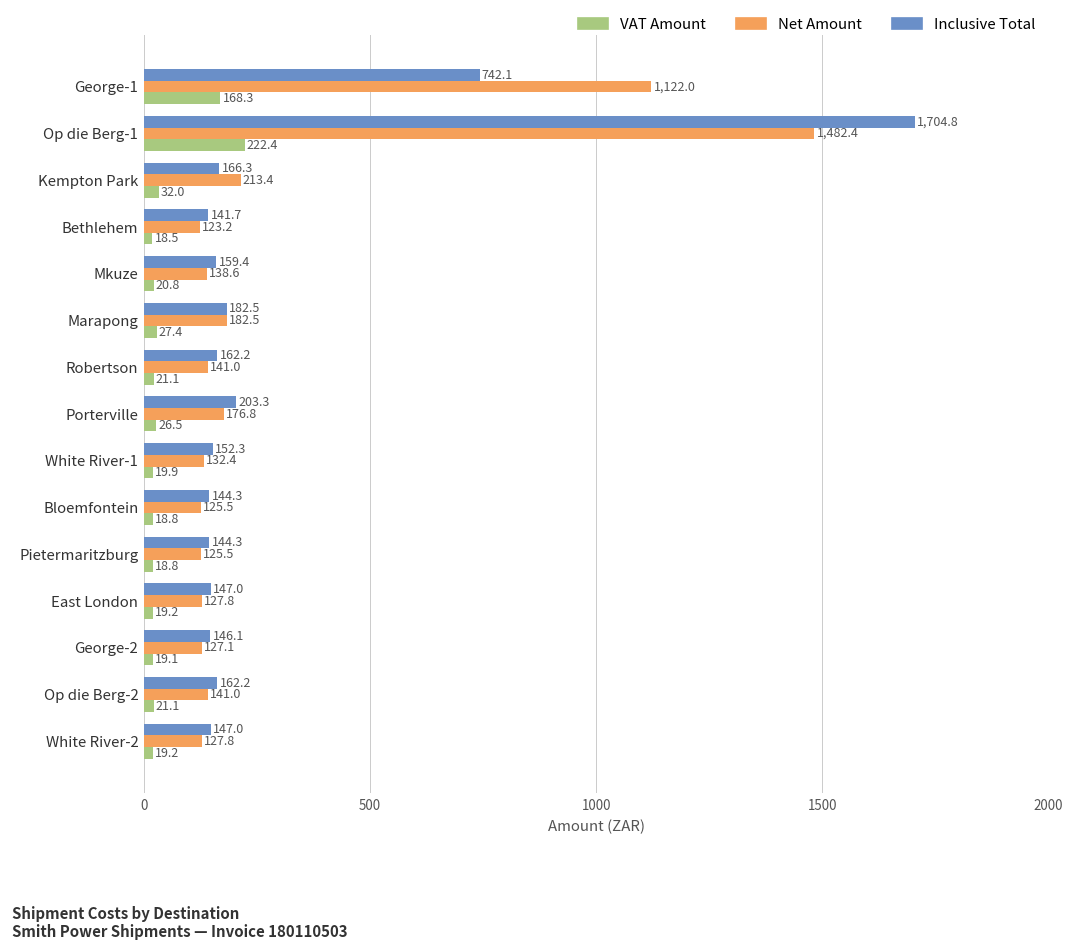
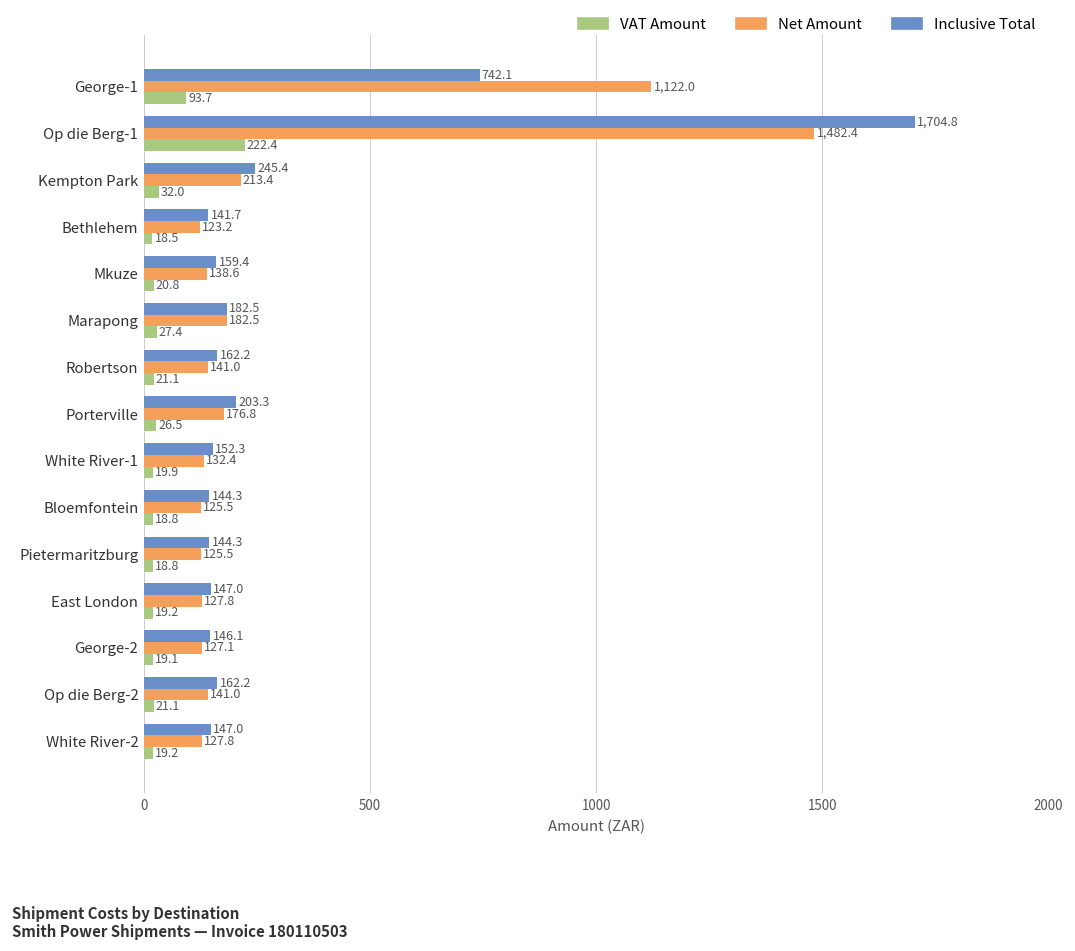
  {
    "VAT Amount": {
-     "George-1": "168.3",
+     "George-1": "93.7",
      "Op die Berg-1": "222.4",
      "Kempton Park": "32.0",
      "Bethlehem": "18.5",
      "Mkuze": "20.8",
      "Marapong": "27.4",
      "Robertson": "21.1",
      "Porterville": "26.5",
      "White River-1": "19.9",
      "Bloemfontein": "18.8",
      "Pietermaritzburg": "18.8",
      "East London": "19.2",
      "George-2": "19.1",
      "Op die Berg-2": "21.1",
      "White River-2": "19.2"
    },
    "Net Amount": {
      "George-1": "1,122.0",
      "Op die Berg-1": "1,482.4",
      "Kempton Park": "213.4",
      "Bethlehem": "123.2",
      "Mkuze": "138.6",
      "Marapong": "182.5",
      "Robertson": "141.0",
      "Porterville": "176.8",
      "White River-1": "132.4",
      "Bloemfontein": "125.5",
      "Pietermaritzburg": "125.5",
      "East London": "127.8",
      "George-2": "127.1",
      "Op die Berg-2": "141.0",
      "White River-2": "127.8"
    },
    "Inclusive Total": {
      "George-1": "742.1",
      "Op die Berg-1": "1,704.8",
-     "Kempton Park": "166.3",
+     "Kempton Park": "245.4",
      "Bethlehem": "141.7",
      "Mkuze": "159.4",
      "Marapong": "182.5",
      "Robertson": "162.2",
      "Porterville": "203.3",
      "White River-1": "152.3",
      "Bloemfontein": "144.3",
      "Pietermaritzburg": "144.3",
      "East London": "147.0",
      "George-2": "146.1",
      "Op die Berg-2": "162.2",
      "White River-2": "147.0"
    }
  }
